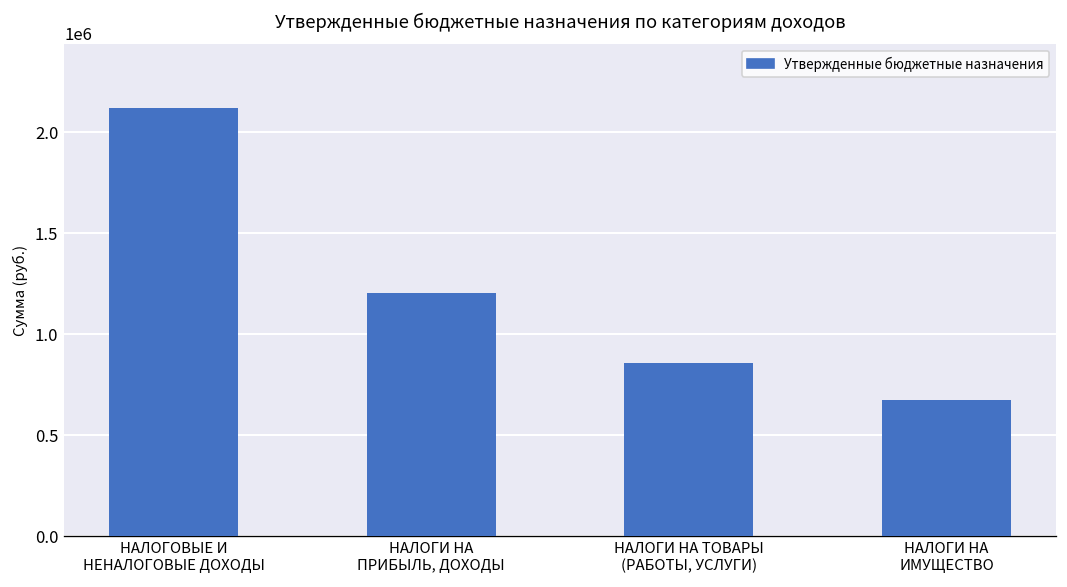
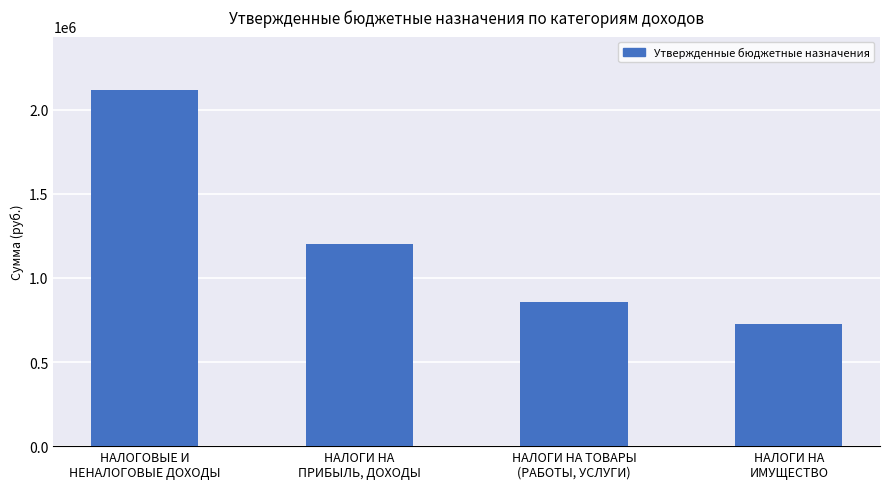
  {
    "НАЛОГОВЫЕ И НЕНАЛОГОВЫЕ ДОХОДЫ": 2120000,
    "НАЛОГИ НА ПРИБЫЛЬ, ДОХОДЫ": 1200000,
    "НАЛОГИ НА ТОВАРЫ (РАБОТЫ, УСЛУГИ)": 860000,
-   "НАЛОГИ НА ИМУЩЕСТВО": 670000
+   "НАЛОГИ НА ИМУЩЕСТВО": 730000
  }
